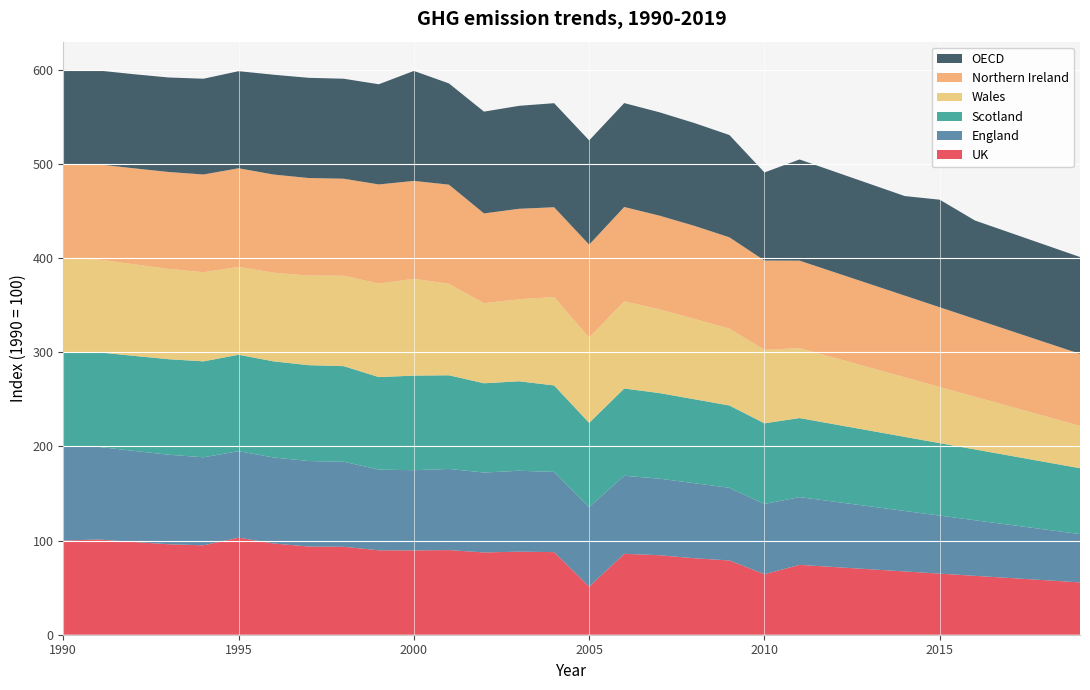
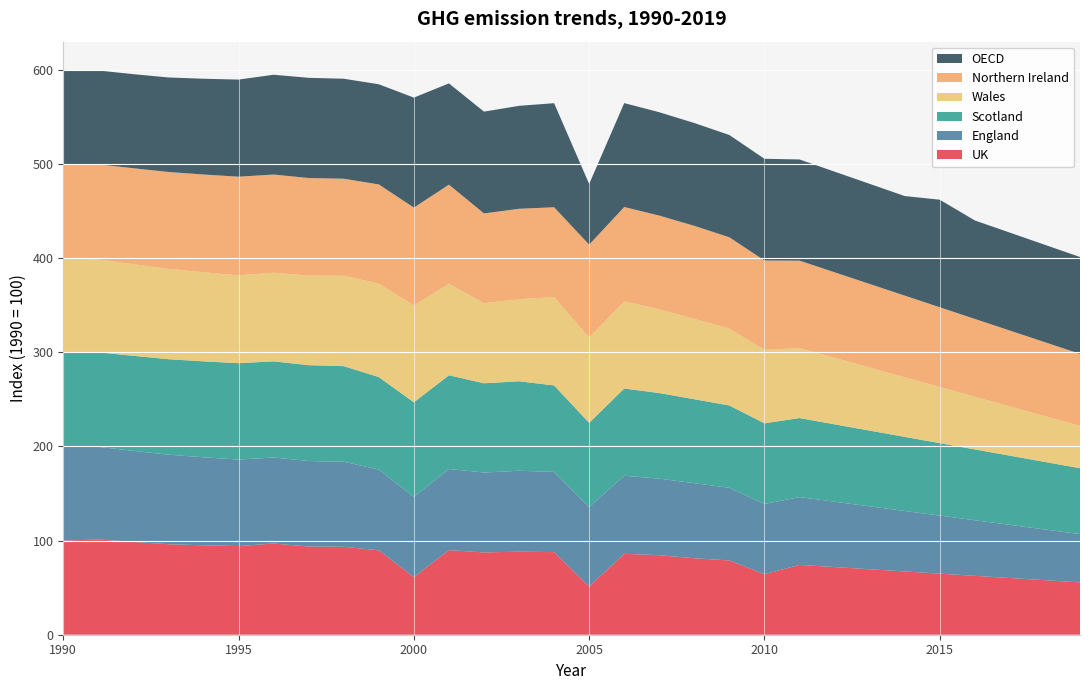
  {
    "UK": {
      "1990": 100,
-     "1995": 100,
-     "2000": 90,
+     "1995": 90,
+     "2000": 60,
      "2005": 50,
      "2010": 60,
      "2015": 60
    },
    "OECD": {
      "1990": 100,
      "1995": 100,
      "2000": 120,
-     "2005": 110,
-     "2010": 90,
+     "2005": 60,
+     "2010": 110,
      "2015": 110
    }
  }
